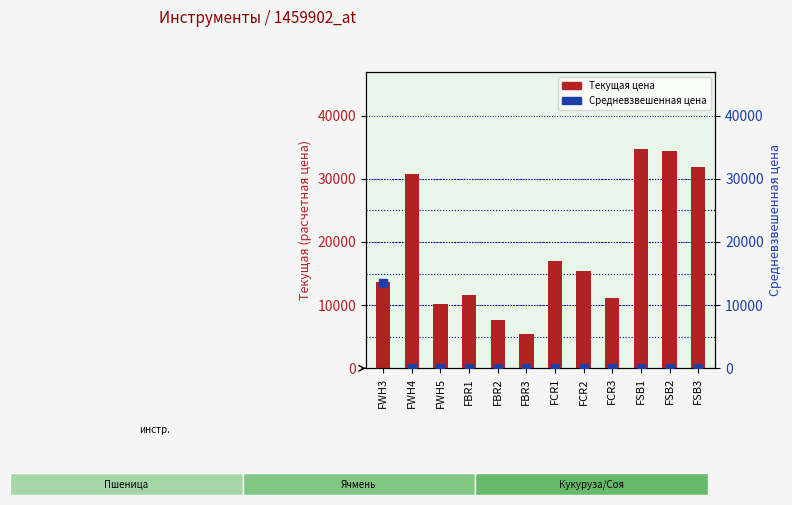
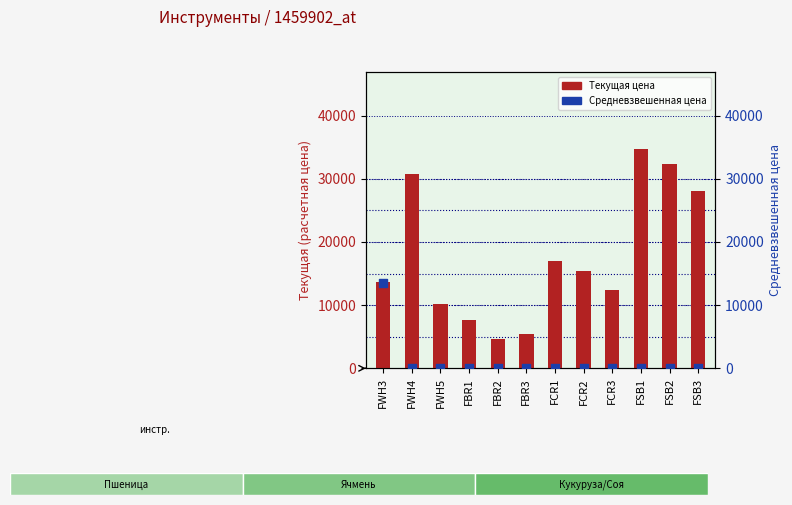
  {
    "Текущая цена": {
      "FWH3": 14000,
      "FWH4": 31000,
      "FWH5": 10000,
-     "FBR1": 12000,
-     "FBR2": 8000,
+     "FBR1": 8000,
+     "FBR2": 5000,
      "FBR3": 5000,
      "FCR1": 17000,
      "FCR2": 15000,
-     "FCR3": 11000,
+     "FCR3": 12000,
      "FSB1": 35000,
-     "FSB2": 34000,
-     "FSB3": 32000
+     "FSB2": 32000,
+     "FSB3": 28000
    }
  }
